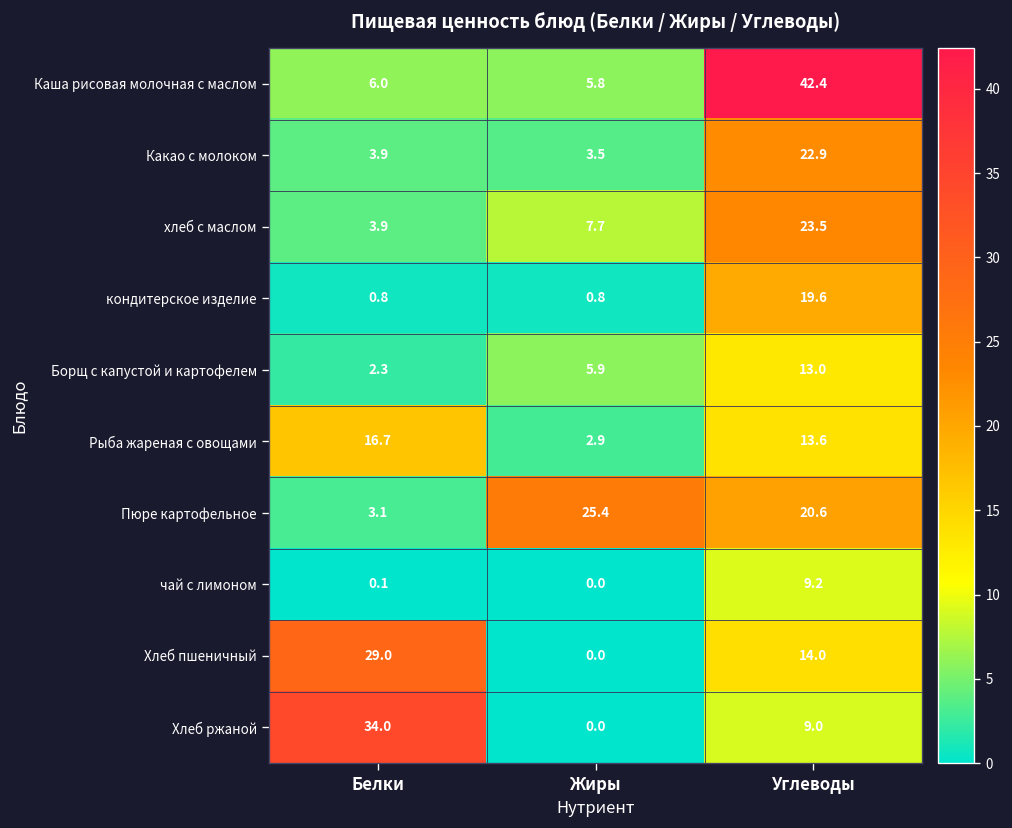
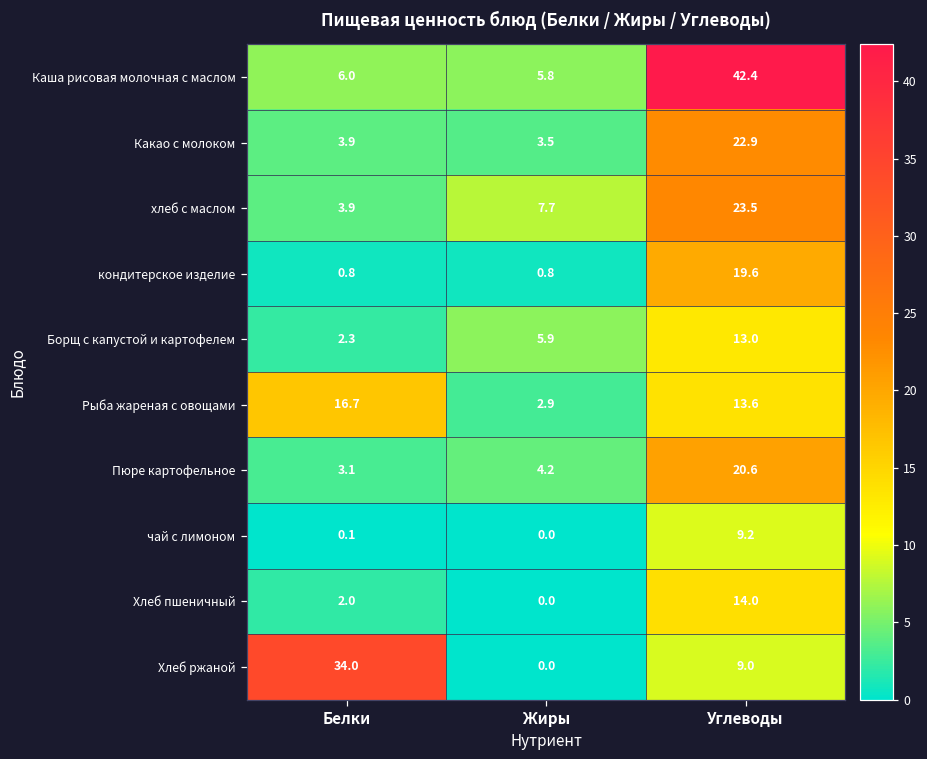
  {
    "Каша рисовая молочная с маслом": {
      "Белки": 6.0,
      "Жиры": 5.8,
      "Углеводы": 42.4
    },
    "Какао с молоком": {
      "Белки": 3.9,
      "Жиры": 3.5,
      "Углеводы": 22.9
    },
    "хлеб с маслом": {
      "Белки": 3.9,
      "Жиры": 7.7,
      "Углеводы": 23.5
    },
    "кондитерское изделие": {
      "Белки": 0.8,
      "Жиры": 0.8,
      "Углеводы": 19.6
    },
    "Борщ с капустой и картофелем": {
      "Белки": 2.3,
      "Жиры": 5.9,
      "Углеводы": 13.0
    },
    "Рыба жареная с овощами": {
      "Белки": 16.7,
      "Жиры": 2.9,
      "Углеводы": 13.6
    },
    "Пюре картофельное": {
      "Белки": 3.1,
-     "Жиры": 25.4,
+     "Жиры": 4.2,
      "Углеводы": 20.6
    },
    "чай с лимоном": {
      "Белки": 0.1,
      "Жиры": 0.0,
      "Углеводы": 9.2
    },
    "Хлеб пшеничный": {
-     "Белки": 29.0,
+     "Белки": 2.0,
      "Жиры": 0.0,
      "Углеводы": 14.0
    },
    "Хлеб ржаной": {
      "Белки": 34.0,
      "Жиры": 0.0,
      "Углеводы": 9.0
    }
  }
